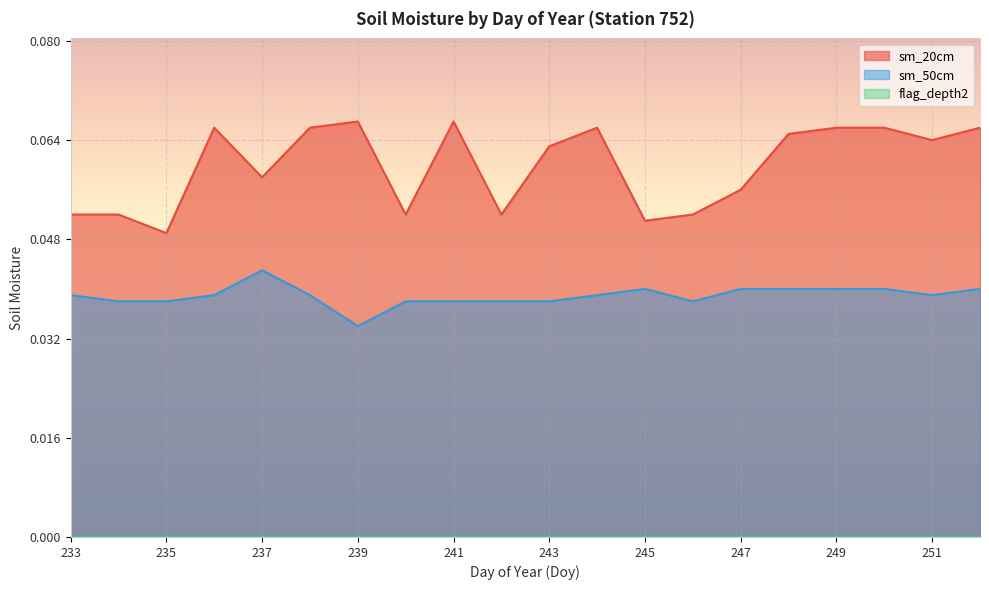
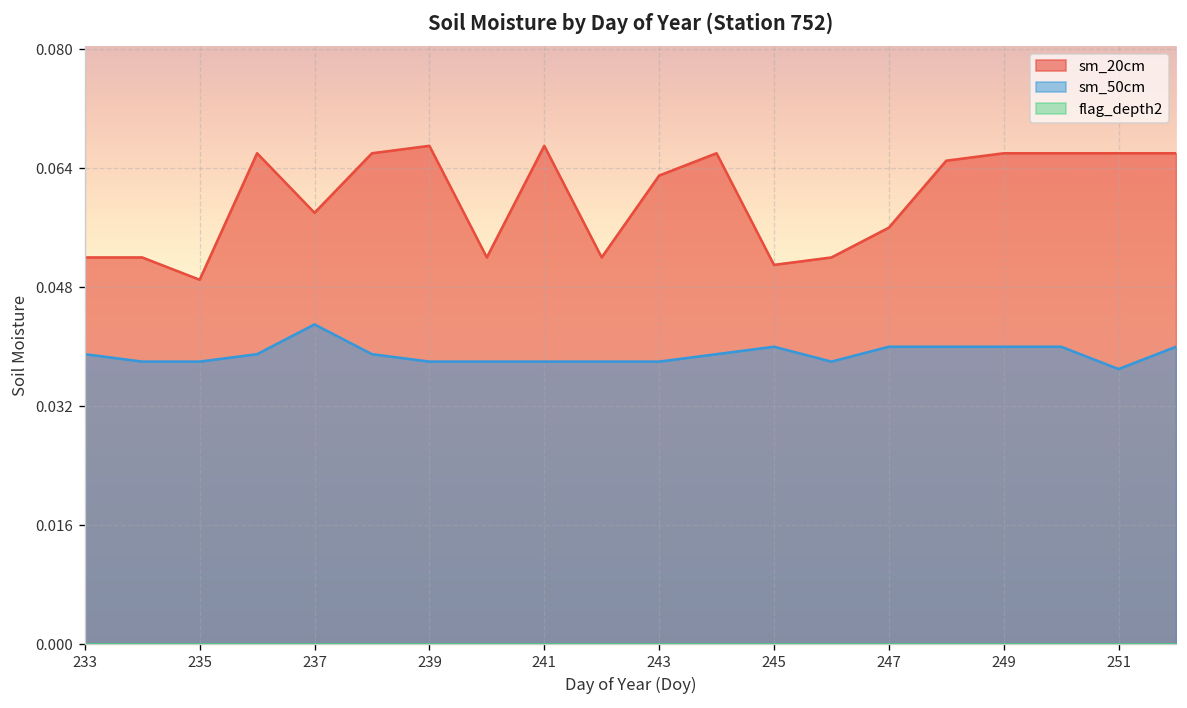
  {
    "sm_20cm": {
      "233": 0.052,
      "235": 0.049,
      "237": 0.058,
      "239": 0.067,
      "241": 0.067,
      "243": 0.063,
      "245": 0.051,
      "247": 0.056,
      "249": 0.066,
-     "251": 0.064
+     "251": 0.066
    },
    "sm_50cm": {
      "233": 0.039,
      "235": 0.038,
      "237": 0.043,
-     "239": 0.034,
+     "239": 0.038,
      "241": 0.038,
      "243": 0.038,
      "245": 0.040,
      "247": 0.040,
      "249": 0.040,
-     "251": 0.039
+     "251": 0.037
    },
    "flag_depth2": {
      "233": 0.000,
      "235": 0.000,
      "237": 0.000,
      "239": 0.000,
      "241": 0.000,
      "243": 0.000,
      "245": 0.000,
      "247": 0.000,
      "249": 0.000,
      "251": 0.000
    }
  }
